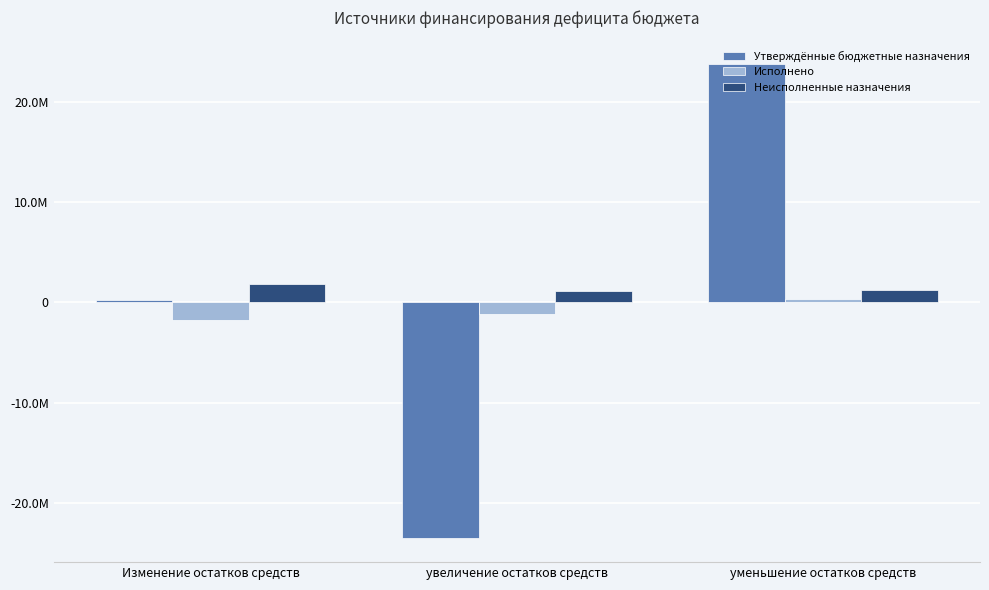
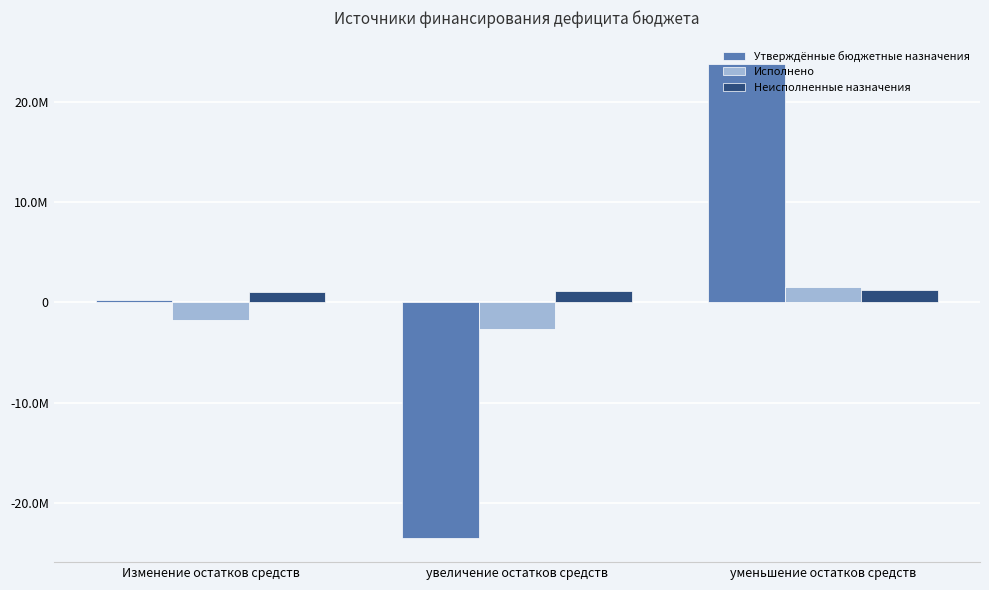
  {
    "Утверждённые бюджетные назначения": {
      "увеличение остатков средств": -23500000,
      "уменьшение остатков средств": 23800000
    },
    "Исполнено": {
      "Изменение остатков средств": -1800000,
-     "увеличение остатков средств": -1200000,
-     "уменьшение остатков средств": 400000
+     "увеличение остатков средств": -2600000,
+     "уменьшение остатков средств": 1600000
    },
    "Неисполненные назначения": {
-     "Изменение остатков средств": 1900000,
+     "Изменение остатков средств": 1000000,
      "увеличение остатков средств": 1100000,
      "уменьшение остатков средств": 1200000
    }
  }
